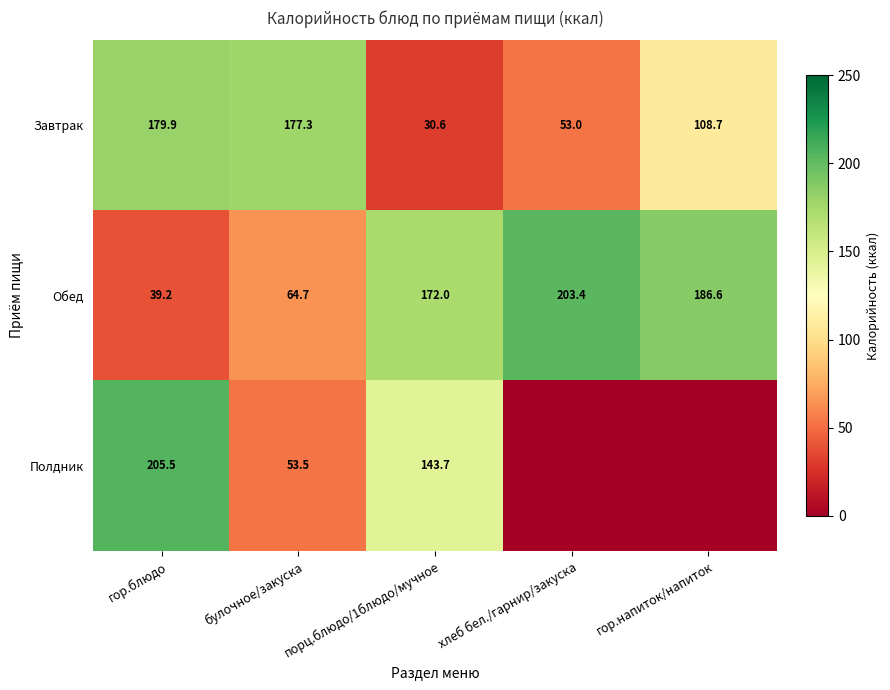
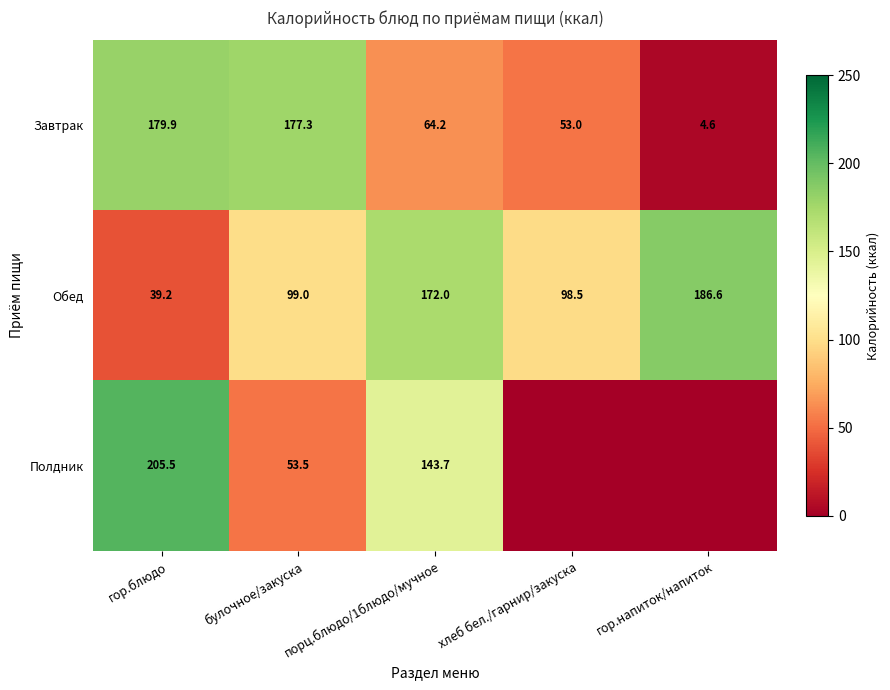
  {
    "Завтрак": {
      "гор.блюдо": 179.9,
      "булочное/закуска": 177.3,
-     "порц.блюдо/1блюдо/мучное": 30.6,
+     "порц.блюдо/1блюдо/мучное": 64.2,
      "хлеб бел./гарнир/закуска": 53.0,
-     "гор.напиток/напиток": 108.7
+     "гор.напиток/напиток": 4.6
    },
    "Обед": {
      "гор.блюдо": 39.2,
-     "булочное/закуска": 64.7,
+     "булочное/закуска": 99.0,
      "порц.блюдо/1блюдо/мучное": 172.0,
-     "хлеб бел./гарнир/закуска": 203.4,
+     "хлеб бел./гарнир/закуска": 98.5,
      "гор.напиток/напиток": 186.6
    },
    "Полдник": {
      "гор.блюдо": 205.5,
      "булочное/закуска": 53.5,
      "порц.блюдо/1блюдо/мучное": 143.7
    }
  }
